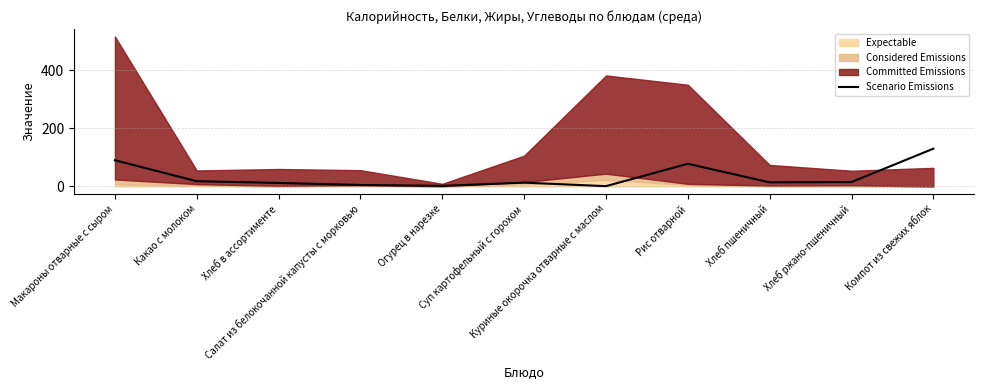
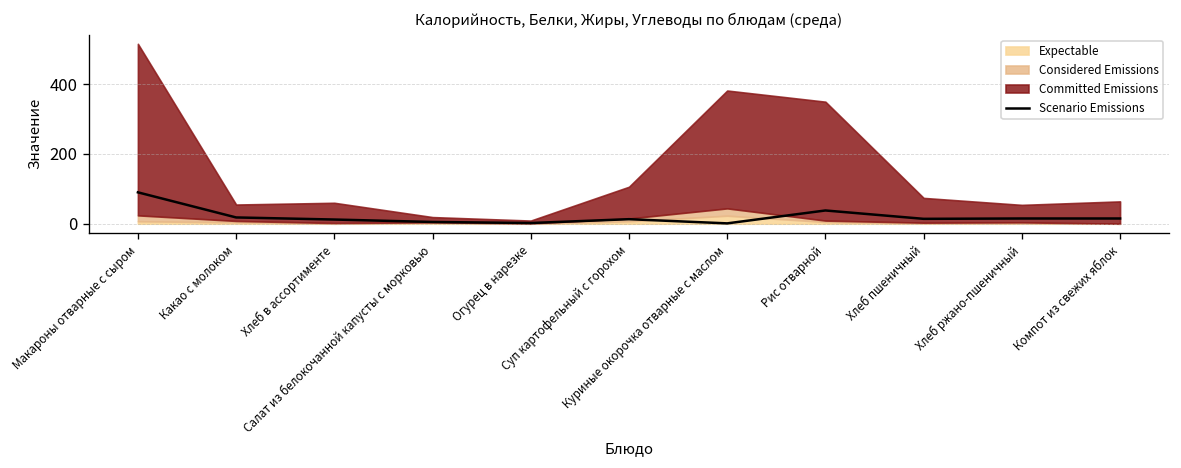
  {
    "Scenario Emissions": {
      "Макароны отварные с сыром": 90,
      "Какао с молоком": 20,
      "Хлеб в ассортименте": 10,
      "Куриные окорочка отварные с маслом": 0,
-     "Рис отварной": 80,
+     "Рис отварной": 40,
      "Хлеб пшеничный": 10,
      "Хлеб ржано-пшеничный": 20,
-     "Компот из свежих яблок": 130
+     "Компот из свежих яблок": 20
    },
    "Committed Emissions": {
      "Макароны отварные с сыром": 490,
      "Какао с молоком": 50,
      "Хлеб в ассортименте": 60,
-     "Салат из белокочанной капусты с морковью": 50,
+     "Салат из белокочанной капусты с морковью": 20,
      "Суп картофельный с горохом": 90,
      "Куриные окорочка отварные с маслом": 340,
      "Рис отварной": 340,
      "Хлеб пшеничный": 70,
      "Хлеб ржано-пшеничный": 50,
      "Компот из свежих яблок": 60
    }
  }
